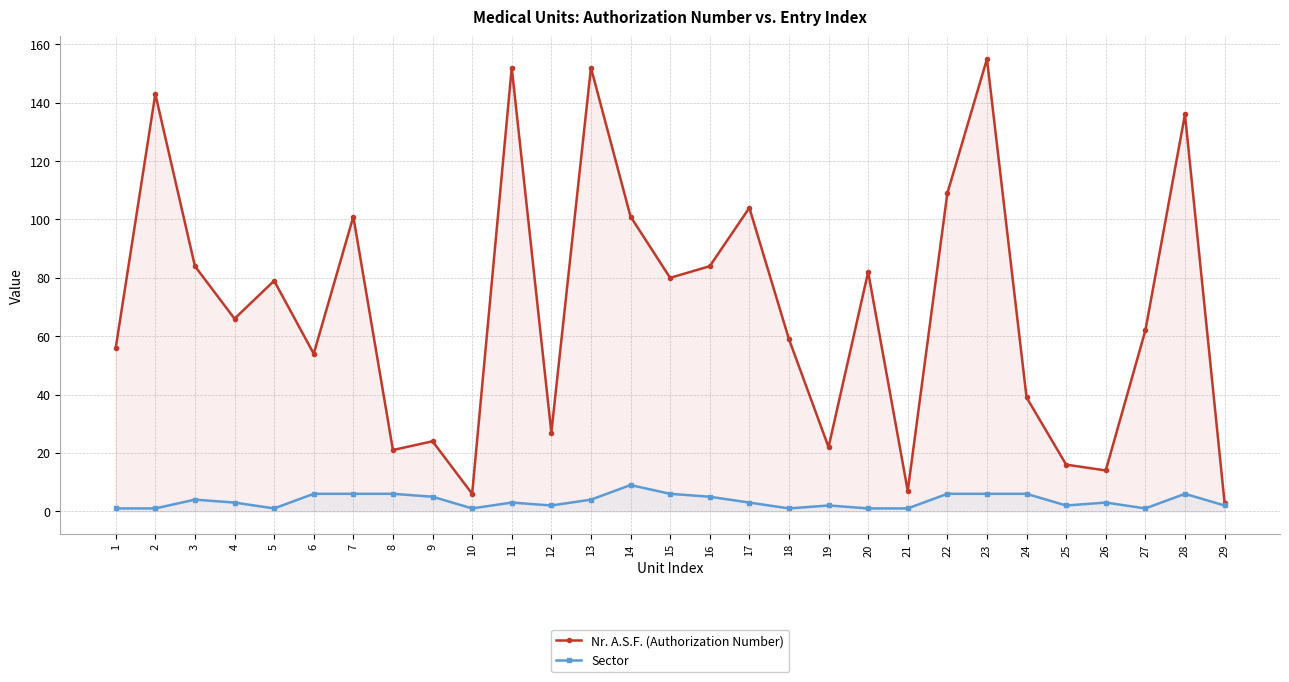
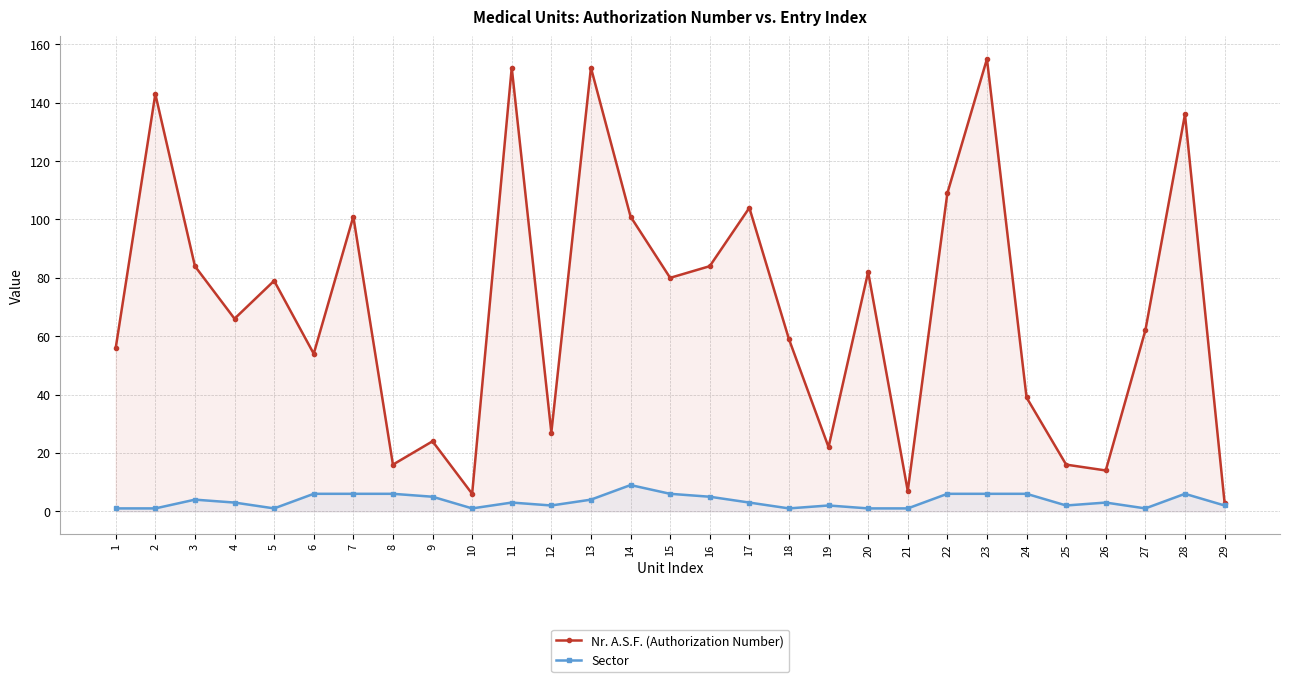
  {
    "Nr. A.S.F. (Authorization Number)": {
      "1": 56,
      "2": 143,
      "3": 84,
      "4": 66,
      "5": 79,
      "6": 54,
      "7": 101,
-     "8": 21,
+     "8": 16,
      "9": 24,
      "10": 6,
      "11": 152,
      "12": 27,
      "13": 152,
      "14": 101,
      "15": 80,
      "16": 84,
      "17": 104,
      "18": 59,
      "19": 22,
      "20": 82,
      "21": 7,
      "22": 109,
      "23": 155,
      "24": 39,
      "25": 16,
      "26": 14,
      "27": 62,
      "28": 136,
      "29": 3
    },
    "Sector": {
      "1": 1,
      "2": 1,
      "3": 4,
      "4": 3,
      "5": 1,
      "6": 6,
      "7": 6,
      "8": 6,
      "9": 5,
      "10": 1,
      "11": 3,
      "12": 2,
      "13": 4,
      "14": 9,
      "15": 6,
      "16": 5,
      "17": 3,
      "18": 1,
      "19": 2,
      "20": 1,
      "21": 1,
      "22": 6,
      "23": 6,
      "24": 6,
      "25": 2,
      "26": 3,
      "27": 1,
      "28": 6,
      "29": 2
    }
  }
